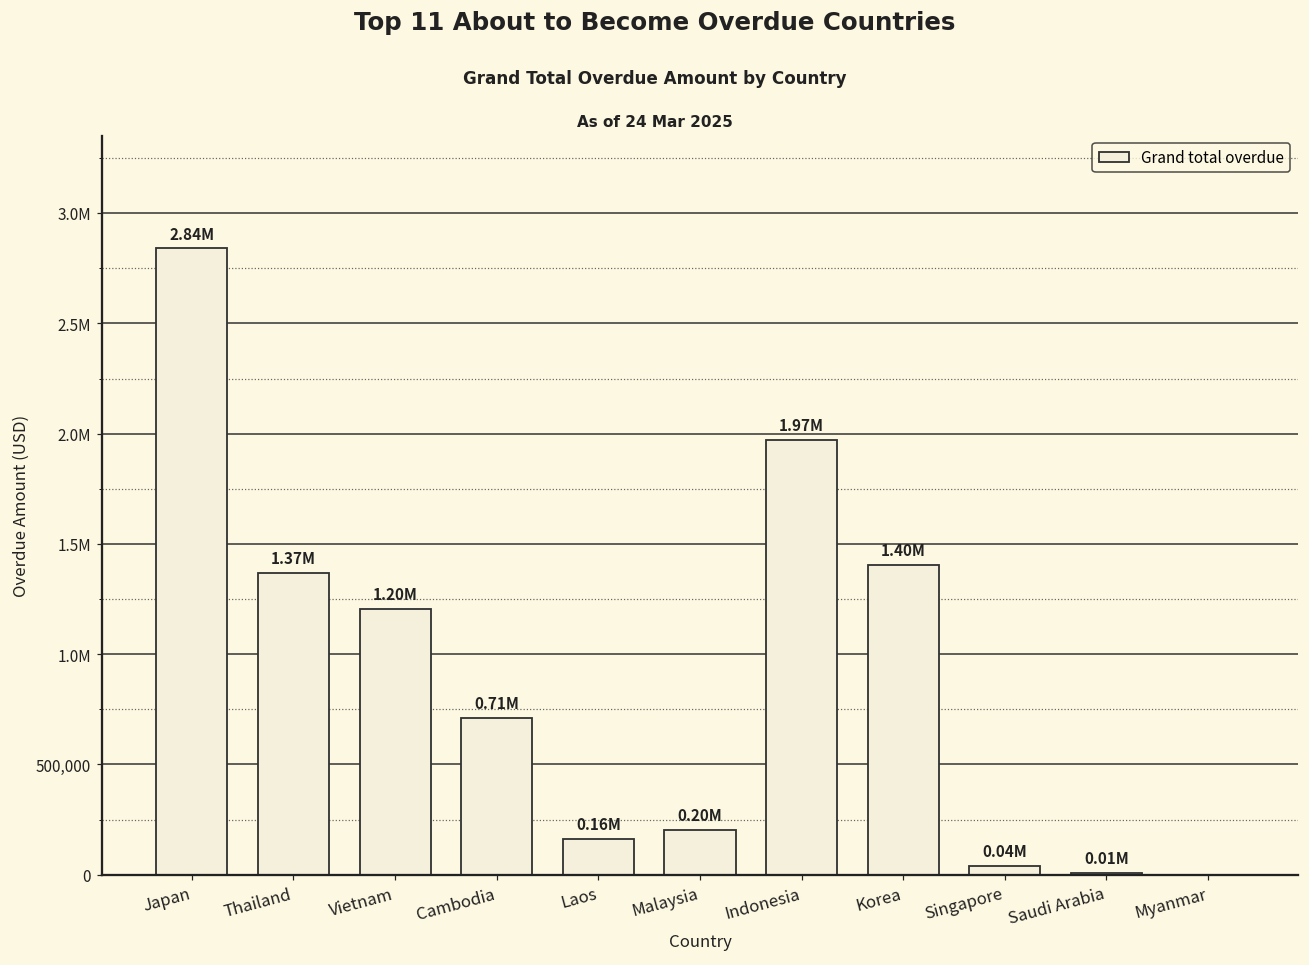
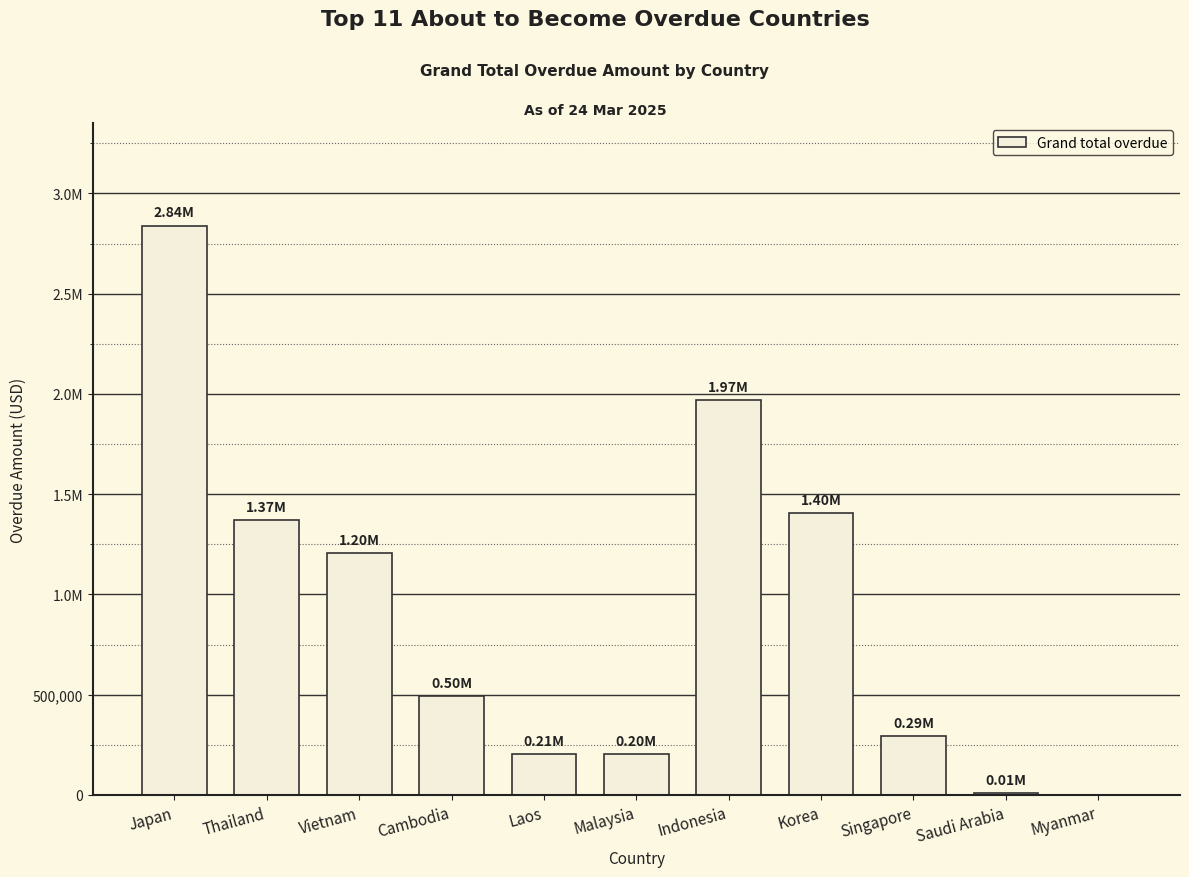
  {
    "Japan": "2.84M",
    "Thailand": "1.37M",
    "Vietnam": "1.20M",
-   "Cambodia": "0.71M",
-   "Laos": "0.16M",
+   "Cambodia": "0.50M",
+   "Laos": "0.21M",
    "Malaysia": "0.20M",
    "Indonesia": "1.97M",
    "Korea": "1.40M",
-   "Singapore": "0.04M",
+   "Singapore": "0.29M",
    "Saudi Arabia": "0.01M"
  }
